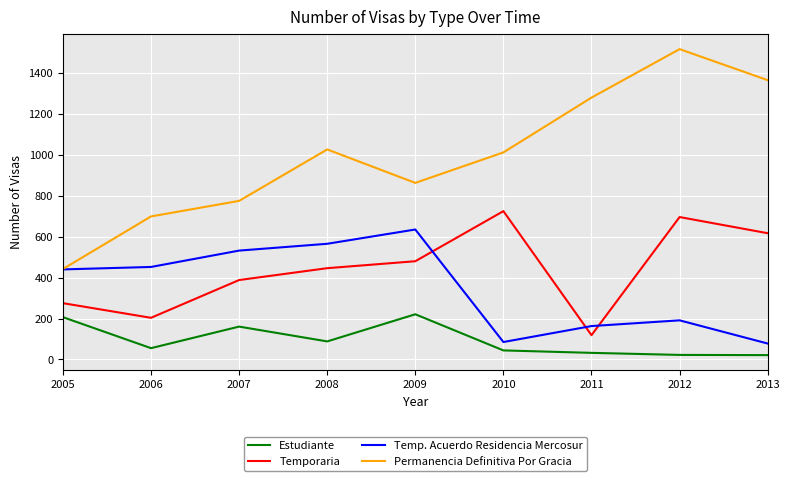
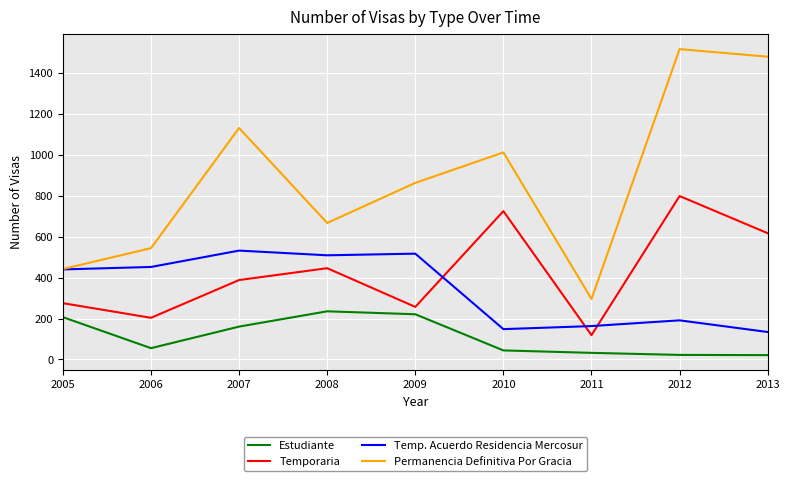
  {
    "Estudiante": {
      "2005": 210,
      "2006": 60,
      "2007": 160,
-     "2008": 90,
+     "2008": 240,
      "2009": 220,
      "2010": 40,
      "2011": 30,
      "2012": 20,
      "2013": 20
    },
    "Temporaria": {
      "2005": 280,
      "2006": 200,
      "2007": 390,
      "2008": 450,
-     "2009": 480,
+     "2009": 260,
      "2010": 720,
      "2011": 120,
-     "2012": 700,
+     "2012": 800,
      "2013": 620
    },
    "Temp. Acuerdo Residencia Mercosur": {
      "2006": 450,
      "2007": 530,
-     "2008": 570,
-     "2009": 640,
-     "2010": 90,
+     "2008": 510,
+     "2009": 520,
+     "2010": 150,
      "2011": 160,
      "2012": 190,
-     "2013": 80
+     "2013": 130
    },
    "Permanencia Definitiva Por Gracia": {
-     "2006": 700,
-     "2007": 780,
-     "2008": 1030,
+     "2006": 540,
+     "2007": 1130,
+     "2008": 670,
      "2009": 860,
      "2010": 1010,
-     "2011": 1280,
+     "2011": 300,
      "2012": 1520,
-     "2013": 1370
+     "2013": 1480
    }
  }
